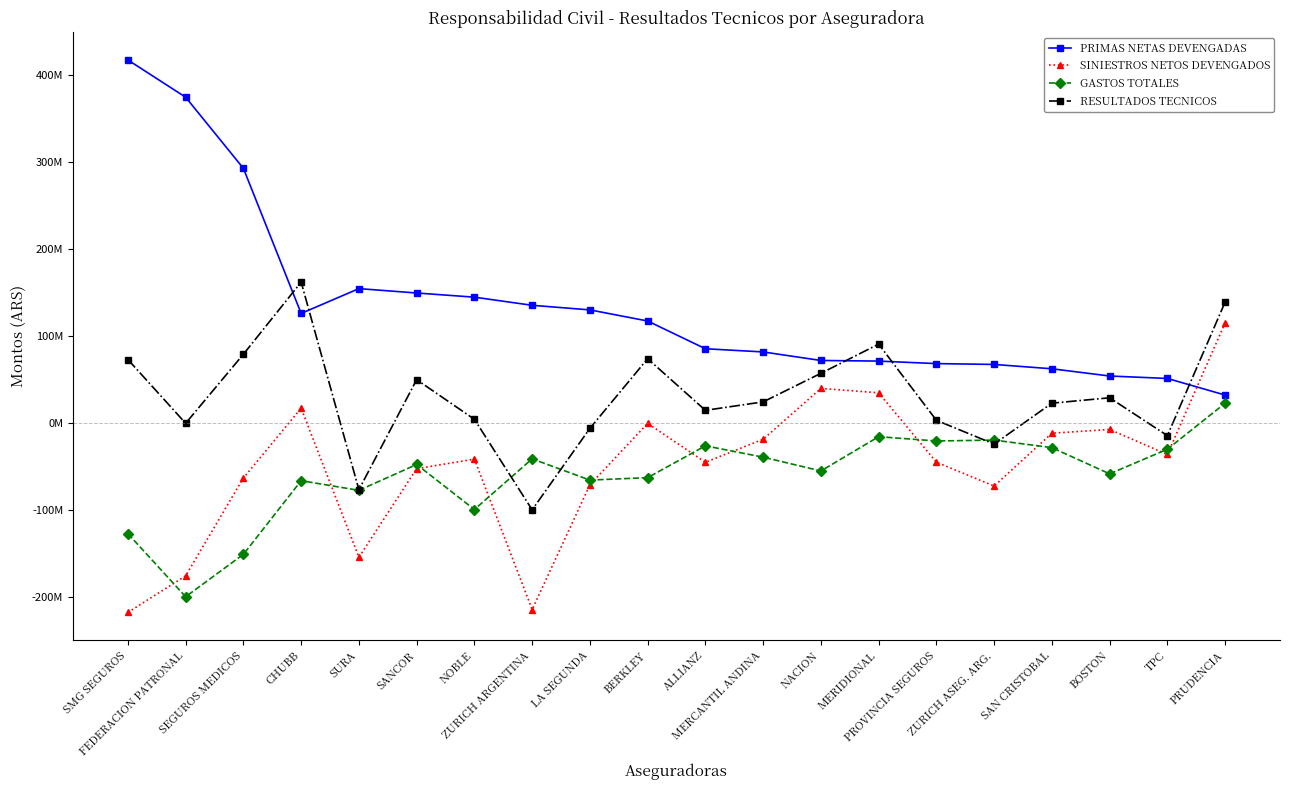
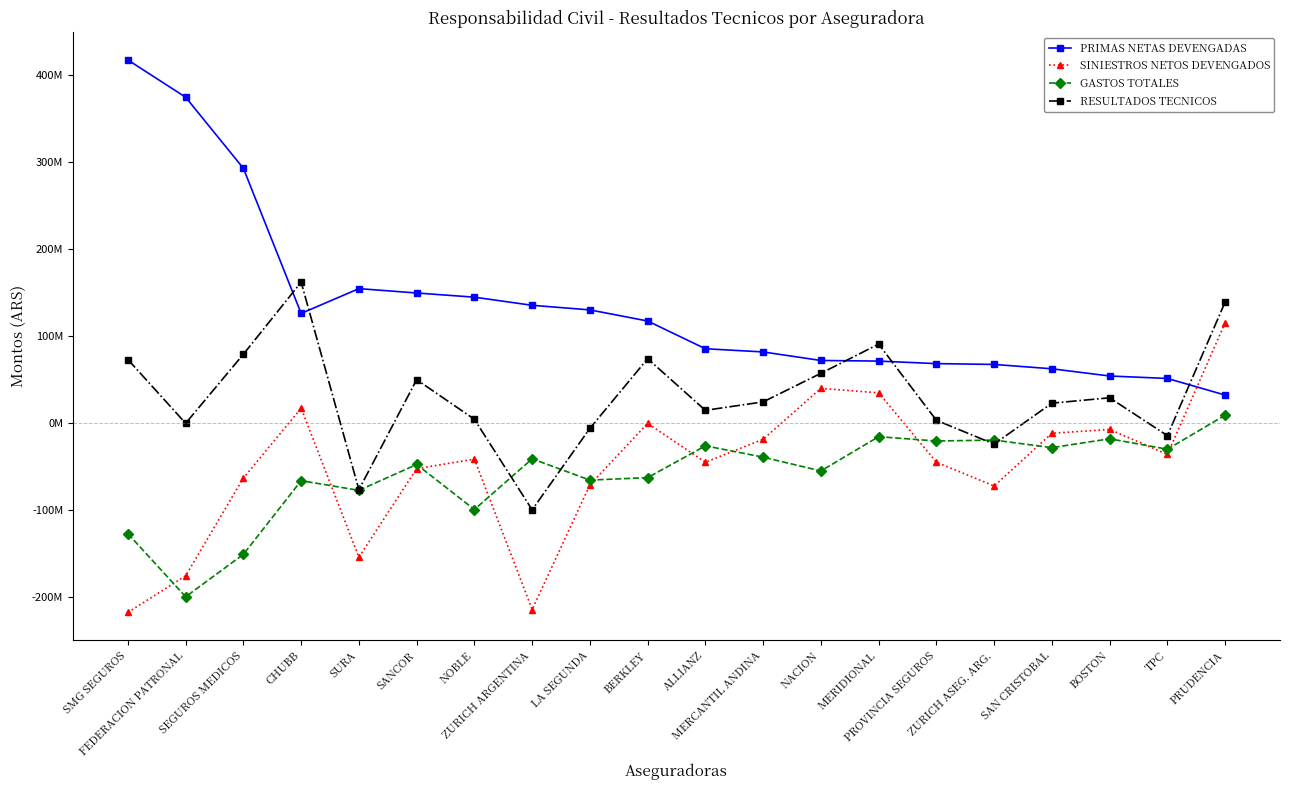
  {
    "PRIMAS NETAS DEVENGADAS": {
      "SMG SEGUROS": 420000000,
      "FEDERACION PATRONAL": 370000000,
      "SEGUROS MEDICOS": 290000000,
      "CHUBB": 130000000,
      "SURA": 150000000,
      "SANCOR": 150000000,
      "NOBLE": 140000000,
      "ZURICH ARGENTINA": 140000000,
      "LA SEGUNDA": 130000000,
      "BERKLEY": 120000000,
      "ALLIANZ": 90000000,
      "MERCANTIL ANDINA": 80000000,
      "NACION": 70000000,
      "MERIDIONAL": 70000000,
      "PROVINCIA SEGUROS": 70000000,
      "ZURICH ASEG. ARG.": 70000000,
      "SAN CRISTOBAL": 60000000,
      "BOSTON": 50000000,
      "TPC": 50000000,
      "PRUDENCIA": 30000000
    },
    "SINIESTROS NETOS DEVENGADOS": {
      "SMG SEGUROS": -220000000,
      "FEDERACION PATRONAL": -180000000,
      "SEGUROS MEDICOS": -60000000,
      "CHUBB": 20000000,
      "SURA": -150000000,
      "SANCOR": -50000000,
      "NOBLE": -40000000,
      "ZURICH ARGENTINA": -210000000,
      "LA SEGUNDA": -70000000,
      "BERKLEY": 0,
      "ALLIANZ": -40000000,
      "MERCANTIL ANDINA": -20000000,
      "NACION": 40000000,
      "MERIDIONAL": 30000000,
      "PROVINCIA SEGUROS": -40000000,
      "ZURICH ASEG. ARG.": -70000000,
      "SAN CRISTOBAL": -10000000,
      "BOSTON": -10000000,
      "TPC": -40000000,
      "PRUDENCIA": 120000000
    },
    "GASTOS TOTALES": {
      "SMG SEGUROS": -130000000,
      "FEDERACION PATRONAL": -200000000,
      "SEGUROS MEDICOS": -150000000,
      "CHUBB": -70000000,
      "SANCOR": -50000000,
      "NOBLE": -100000000,
      "ZURICH ARGENTINA": -40000000,
      "LA SEGUNDA": -70000000,
      "BERKLEY": -60000000,
      "ALLIANZ": -30000000,
      "MERCANTIL ANDINA": -40000000,
      "NACION": -50000000,
      "MERIDIONAL": -20000000,
      "PROVINCIA SEGUROS": -20000000,
      "ZURICH ASEG. ARG.": -20000000,
      "SAN CRISTOBAL": -30000000,
-     "BOSTON": -60000000,
+     "BOSTON": -20000000,
      "TPC": -30000000,
-     "PRUDENCIA": 20000000
+     "PRUDENCIA": 10000000
    },
    "RESULTADOS TECNICOS": {
      "SMG SEGUROS": 70000000,
      "FEDERACION PATRONAL": 0,
      "SEGUROS MEDICOS": 80000000,
      "CHUBB": 160000000,
      "SANCOR": 50000000,
      "NOBLE": 0,
      "ZURICH ARGENTINA": -100000000,
      "LA SEGUNDA": -10000000,
      "BERKLEY": 70000000,
      "ALLIANZ": 10000000,
      "MERCANTIL ANDINA": 20000000,
      "NACION": 60000000,
      "MERIDIONAL": 90000000,
      "PROVINCIA SEGUROS": 0,
      "ZURICH ASEG. ARG.": -20000000,
      "SAN CRISTOBAL": 20000000,
      "BOSTON": 30000000,
      "TPC": -10000000,
      "PRUDENCIA": 140000000
    }
  }
